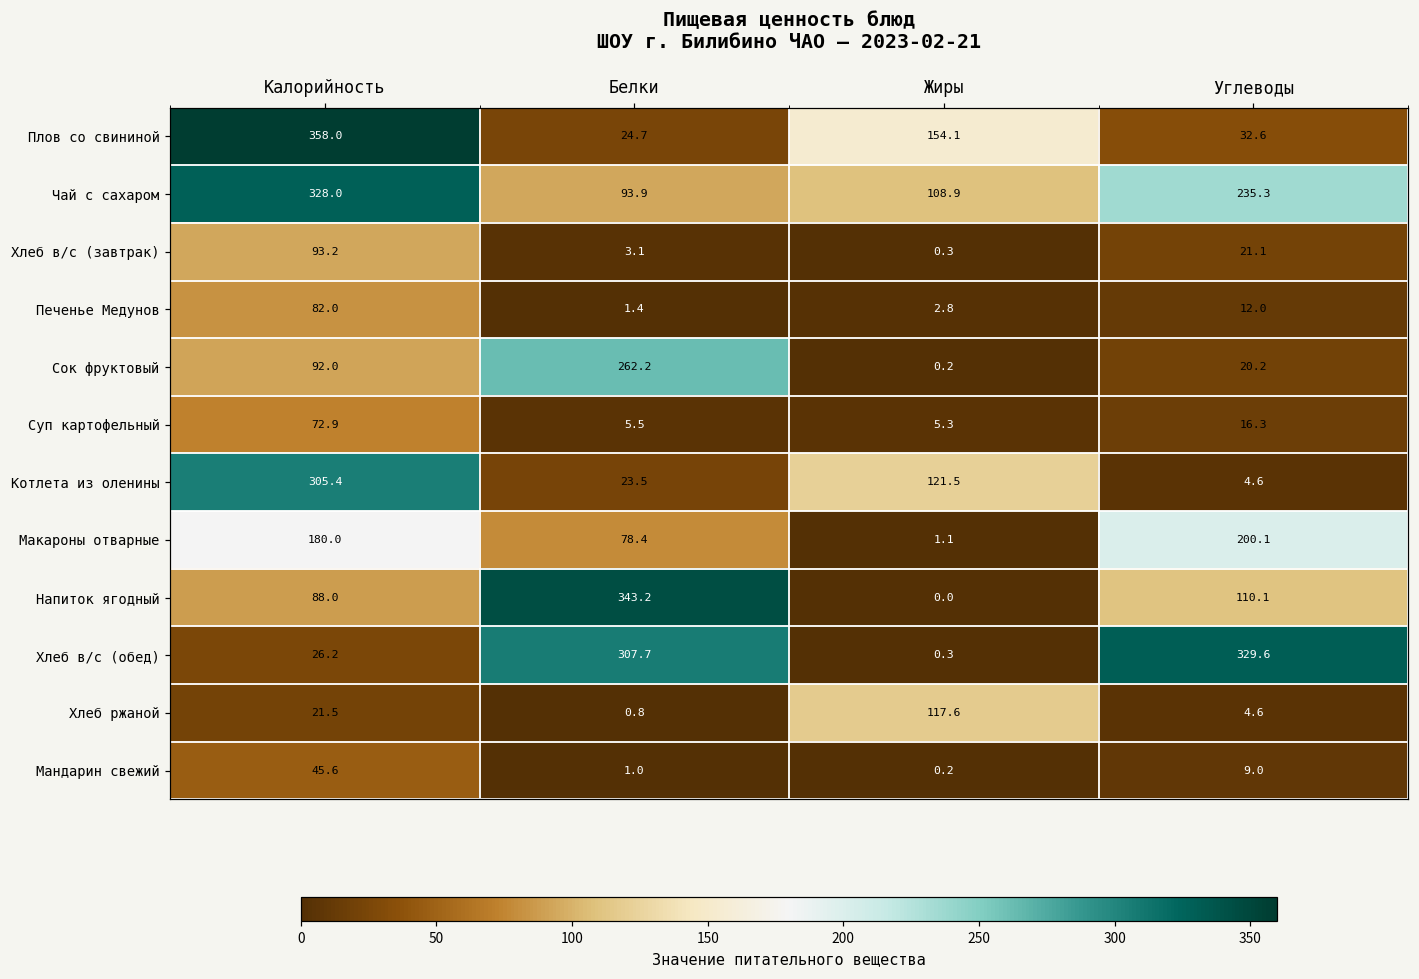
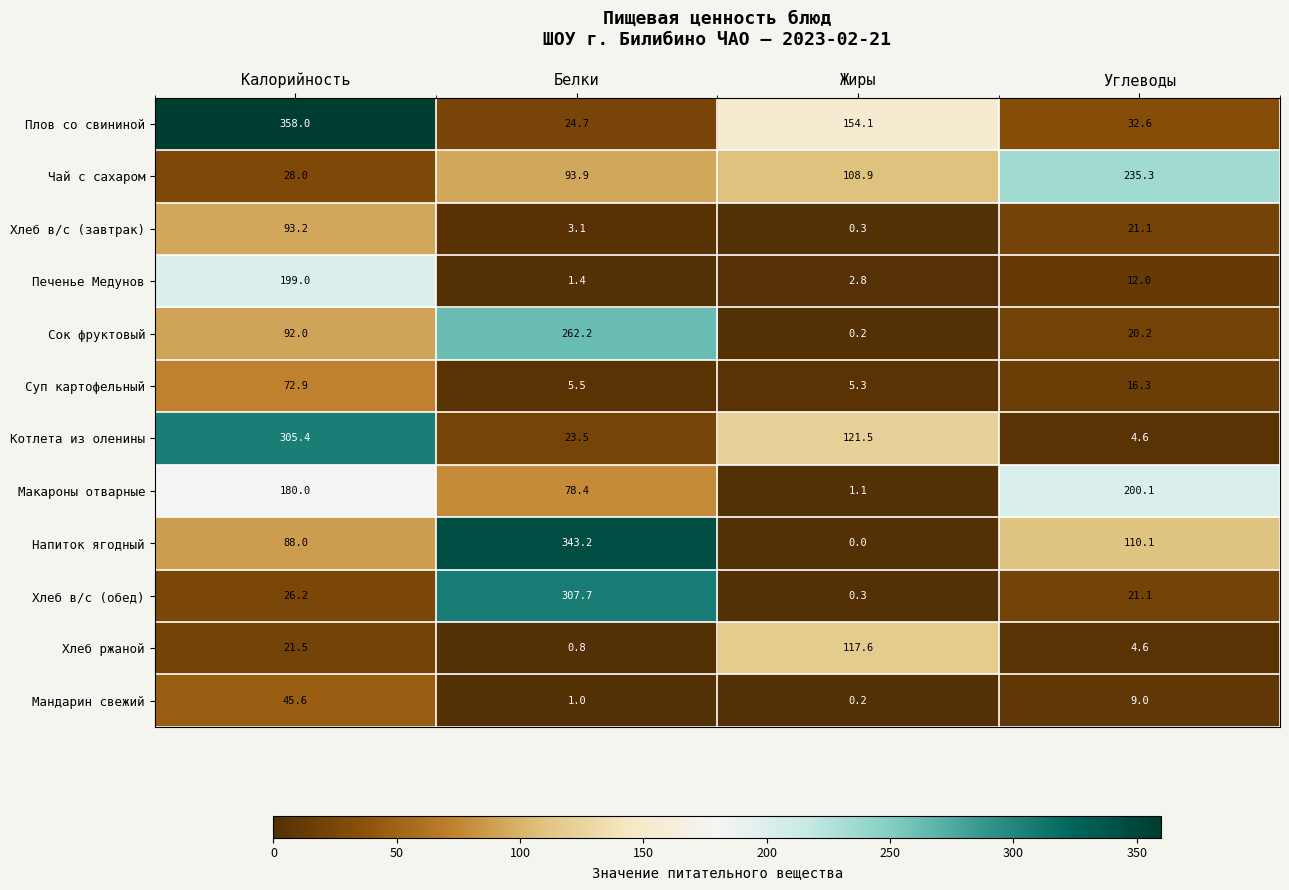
  {
    "Плов со свининой": {
      "Калорийность": 358.0,
      "Белки": 24.7,
      "Жиры": 154.1,
      "Углеводы": 32.6
    },
    "Чай с сахаром": {
-     "Калорийность": 328.0,
+     "Калорийность": 28.0,
      "Белки": 93.9,
      "Жиры": 108.9,
      "Углеводы": 235.3
    },
    "Хлеб в/с (завтрак)": {
      "Калорийность": 93.2,
      "Белки": 3.1,
      "Жиры": 0.3,
      "Углеводы": 21.1
    },
    "Печенье Медунов": {
-     "Калорийность": 82.0,
+     "Калорийность": 199.0,
      "Белки": 1.4,
      "Жиры": 2.8,
      "Углеводы": 12.0
    },
    "Сок фруктовый": {
      "Калорийность": 92.0,
      "Белки": 262.2,
      "Жиры": 0.2,
      "Углеводы": 20.2
    },
    "Суп картофельный": {
      "Калорийность": 72.9,
      "Белки": 5.5,
      "Жиры": 5.3,
      "Углеводы": 16.3
    },
    "Котлета из оленины": {
      "Калорийность": 305.4,
      "Белки": 23.5,
      "Жиры": 121.5,
      "Углеводы": 4.6
    },
    "Макароны отварные": {
      "Калорийность": 180.0,
      "Белки": 78.4,
      "Жиры": 1.1,
      "Углеводы": 200.1
    },
    "Напиток ягодный": {
      "Калорийность": 88.0,
      "Белки": 343.2,
      "Жиры": 0.0,
      "Углеводы": 110.1
    },
    "Хлеб в/с (обед)": {
      "Калорийность": 26.2,
      "Белки": 307.7,
      "Жиры": 0.3,
-     "Углеводы": 329.6
+     "Углеводы": 21.1
    },
    "Хлеб ржаной": {
      "Калорийность": 21.5,
      "Белки": 0.8,
      "Жиры": 117.6,
      "Углеводы": 4.6
    },
    "Мандарин свежий": {
      "Калорийность": 45.6,
      "Белки": 1.0,
      "Жиры": 0.2,
      "Углеводы": 9.0
    }
  }
